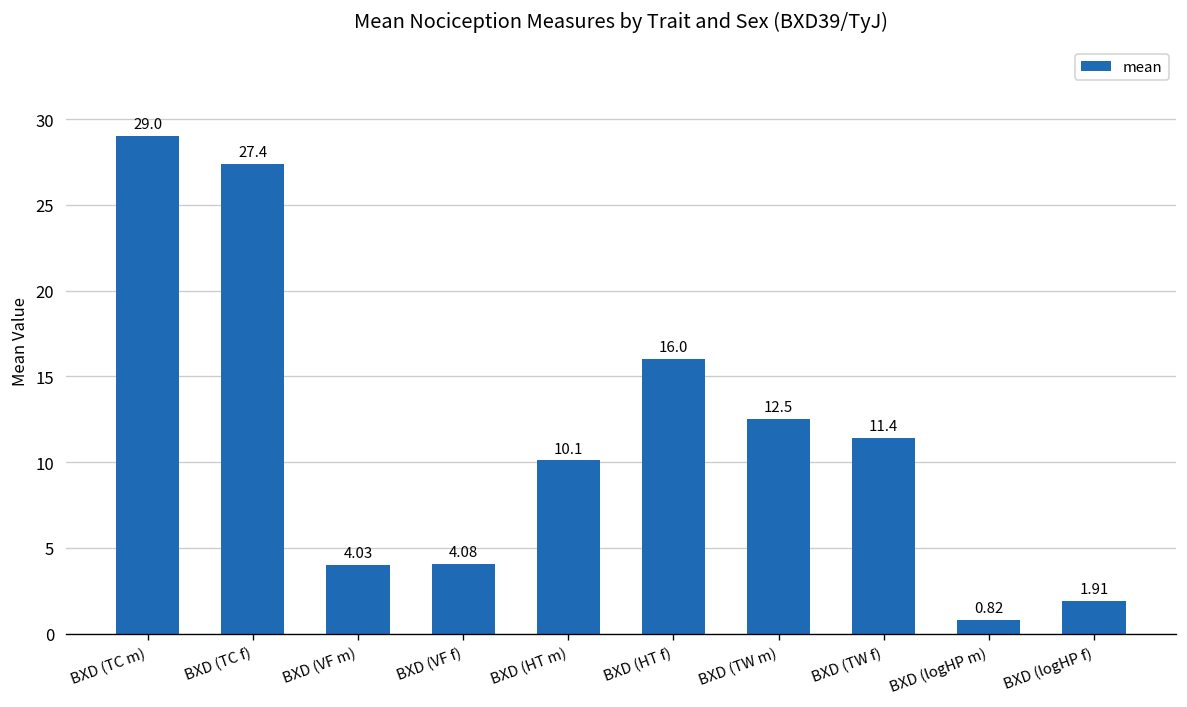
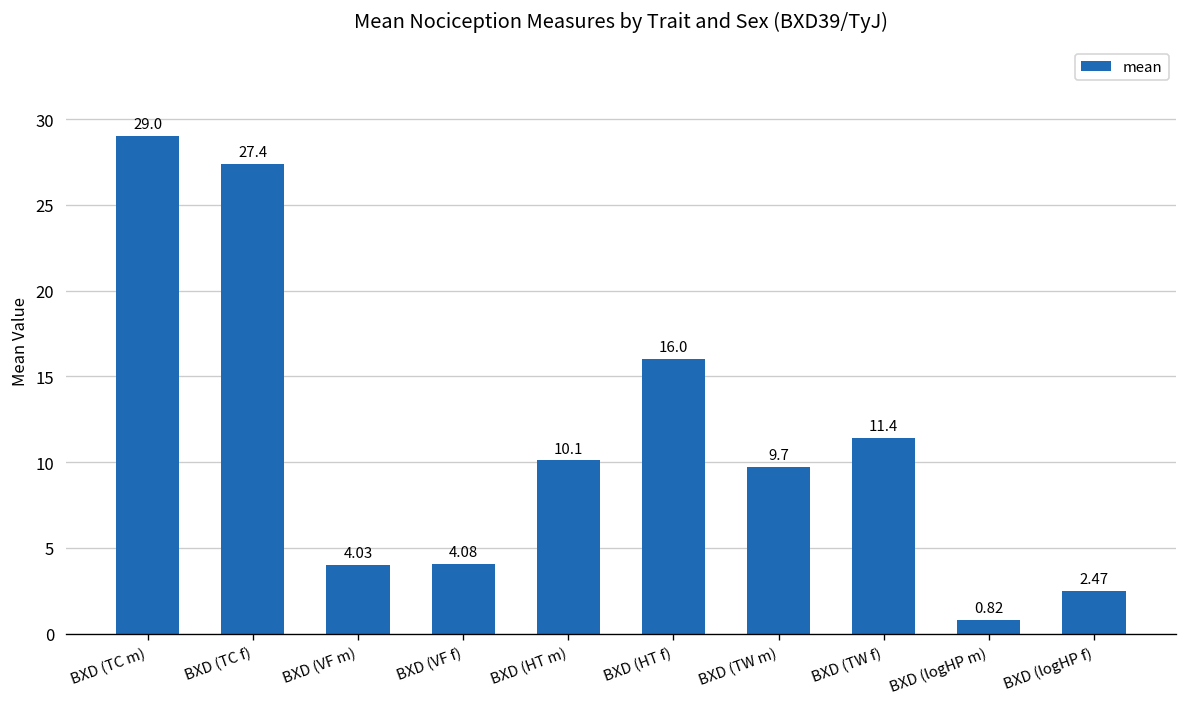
  {
    "BXD (TC m)": 29.0,
    "BXD (TC f)": 27.4,
    "BXD (VF m)": 4.03,
    "BXD (VF f)": 4.08,
    "BXD (HT m)": 10.1,
    "BXD (HT f)": 16.0,
-   "BXD (TW m)": 12.5,
+   "BXD (TW m)": 9.7,
    "BXD (TW f)": 11.4,
    "BXD (logHP m)": 0.82,
-   "BXD (logHP f)": 1.91
+   "BXD (logHP f)": 2.47
  }
